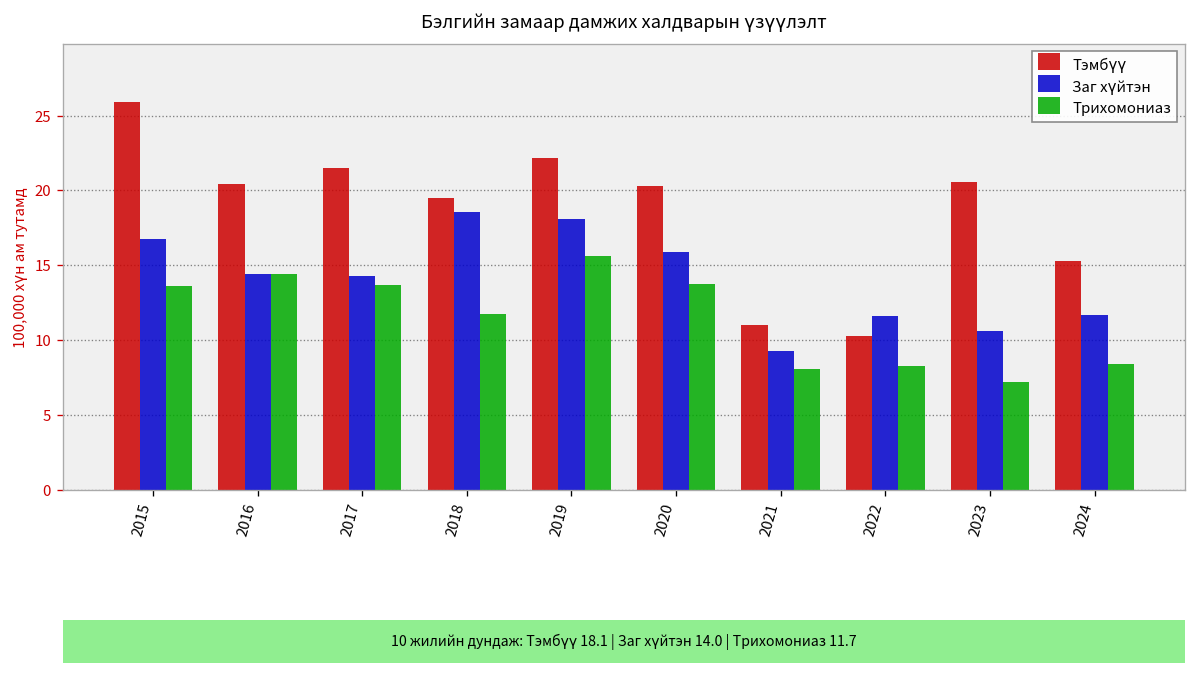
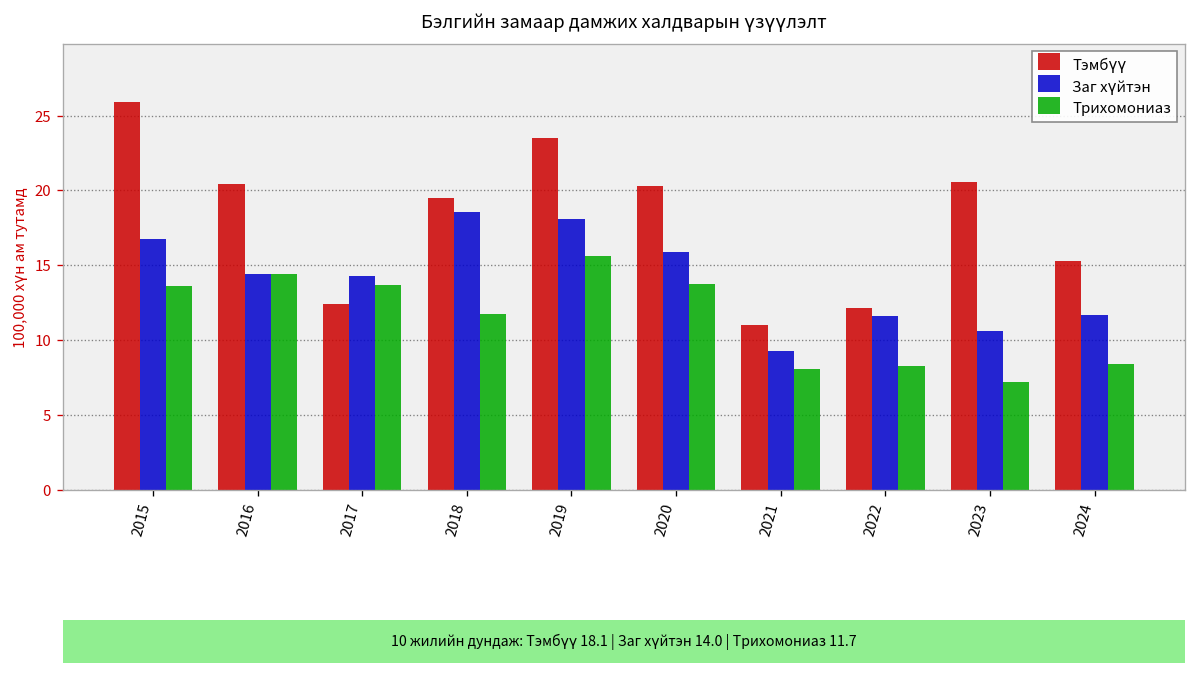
  {
    "Тэмбүү": {
      "2015": 25.9,
      "2016": 20.5,
-     "2017": 21.5,
+     "2017": 12.4,
      "2018": 19.5,
-     "2019": 22.2,
+     "2019": 23.5,
      "2020": 20.3,
      "2021": 11.0,
-     "2022": 10.3,
+     "2022": 12.1,
      "2023": 20.6,
      "2024": 15.3
    },
    "Заг хүйтэн": {
      "2015": 16.8,
      "2016": 14.5,
      "2017": 14.3,
      "2018": 18.5,
      "2019": 18.1,
      "2020": 15.9,
      "2021": 9.3,
      "2022": 11.6,
      "2023": 10.6,
      "2024": 11.7
    },
    "Трихомониаз": {
      "2015": 13.6,
      "2016": 14.4,
      "2017": 13.7,
      "2018": 11.8,
      "2019": 15.6,
      "2020": 13.8,
      "2021": 8.1,
      "2022": 8.3,
      "2023": 7.2,
      "2024": 8.4
    }
  }
